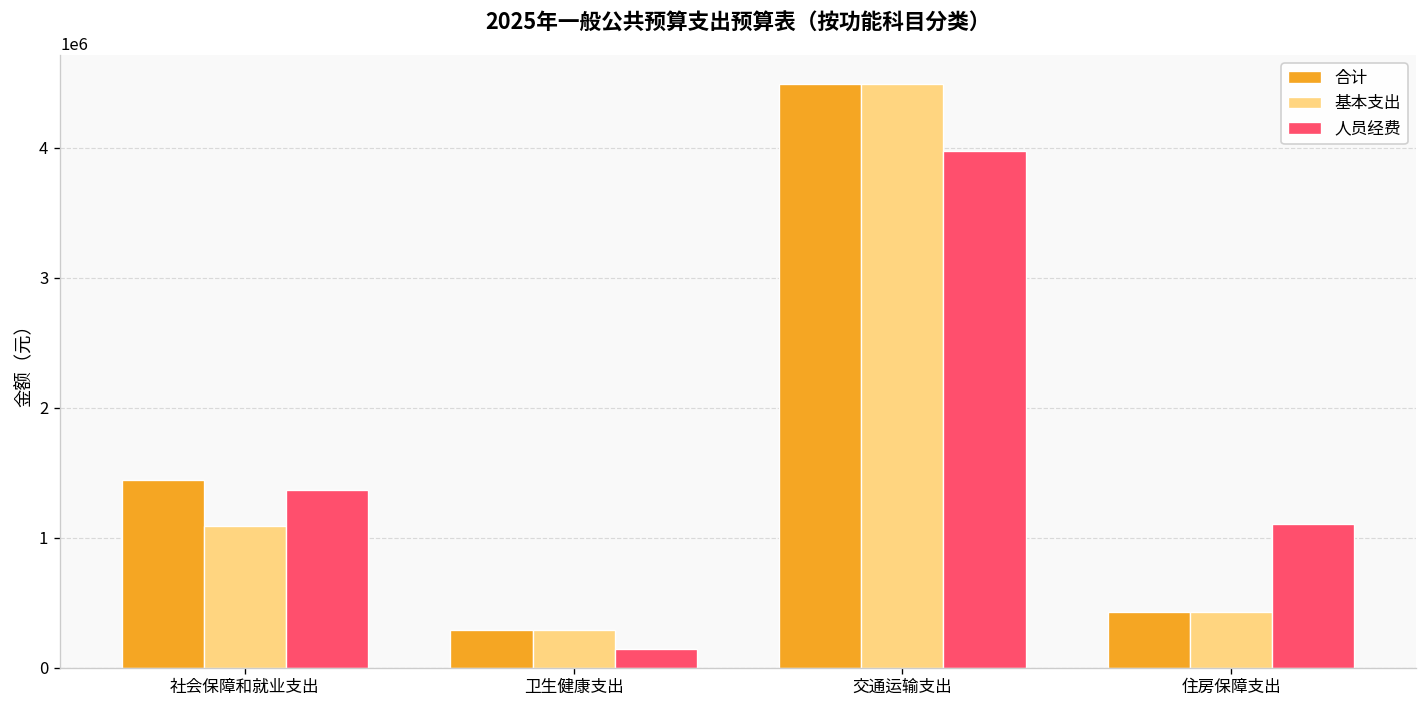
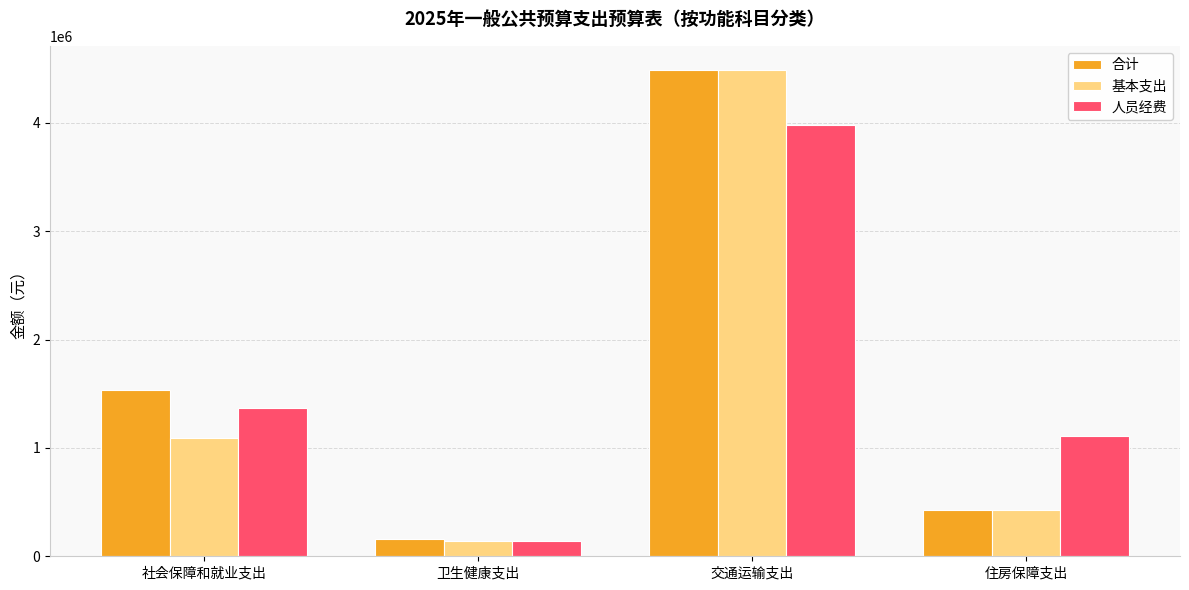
  {
    "合计": {
-     "社会保障和就业支出": 1440000,
-     "卫生健康支出": 290000,
+     "社会保障和就业支出": 1530000,
+     "卫生健康支出": 160000,
      "交通运输支出": 4490000,
      "住房保障支出": 430000
    },
    "基本支出": {
      "社会保障和就业支出": 1090000,
-     "卫生健康支出": 290000,
+     "卫生健康支出": 140000,
      "交通运输支出": 4490000,
      "住房保障支出": 430000
    },
    "人员经费": {
      "社会保障和就业支出": 1370000,
      "卫生健康支出": 140000,
      "交通运输支出": 3980000,
      "住房保障支出": 1110000
    }
  }
